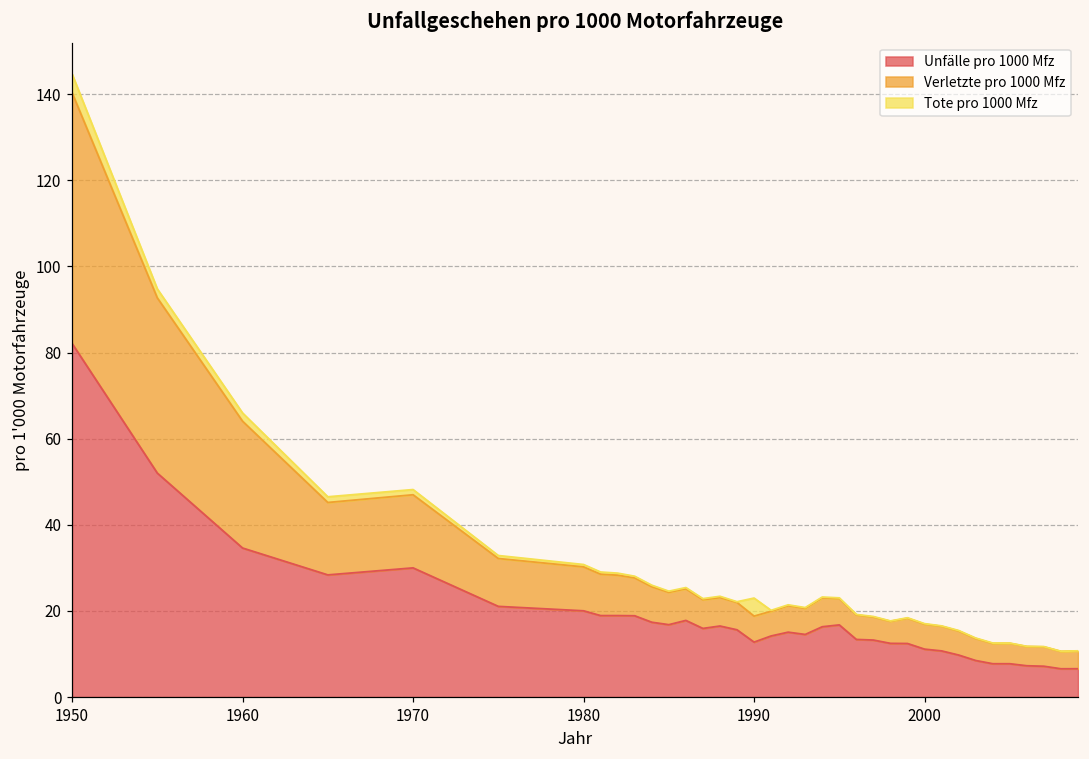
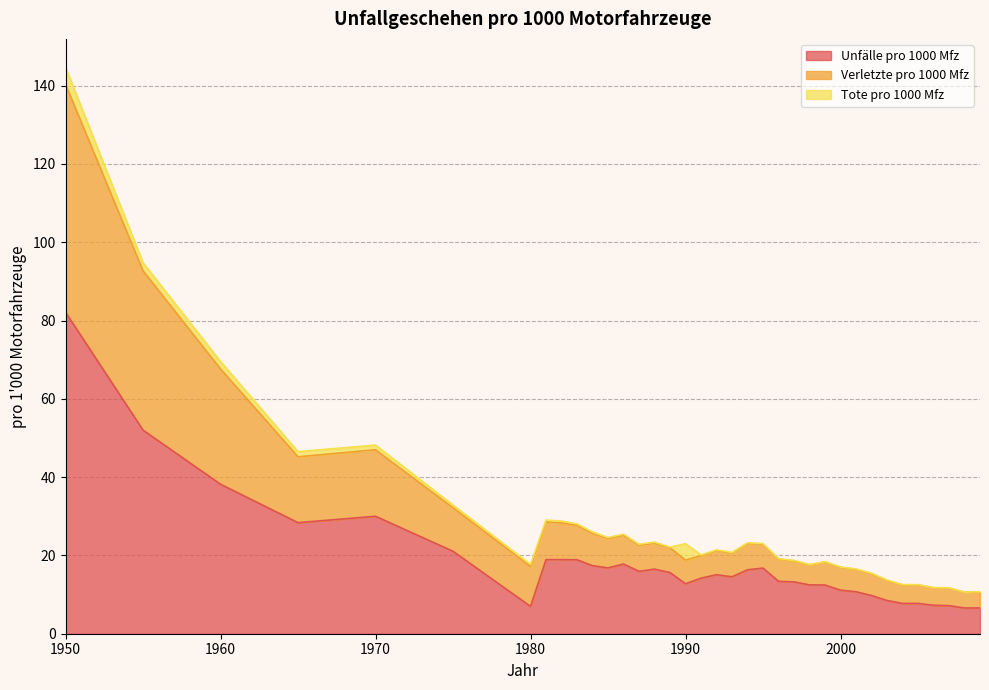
  {
    "Unfälle pro 1000 Mfz": {
      "1950": 82,
-     "1960": 35,
+     "1960": 38,
      "1970": 30,
-     "1980": 20,
+     "1980": 7,
      "1990": 13,
      "2000": 11
    },
    "Verletzte pro 1000 Mfz": {
      "1950": 58,
      "1960": 29,
      "1970": 17,
      "1990": 6
    },
    "Tote pro 1000 Mfz": {
      "1950": 4,
      "1960": 2,
      "1970": 1,
      "1990": 4
    }
  }
